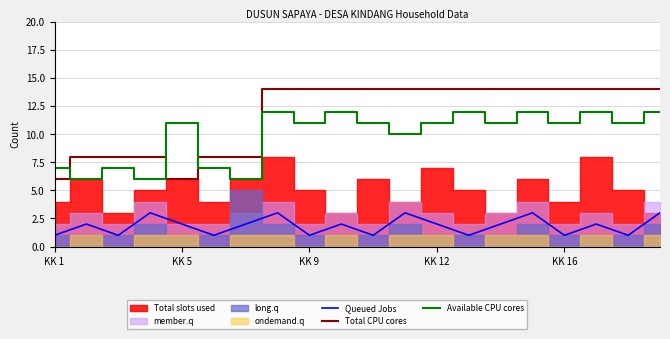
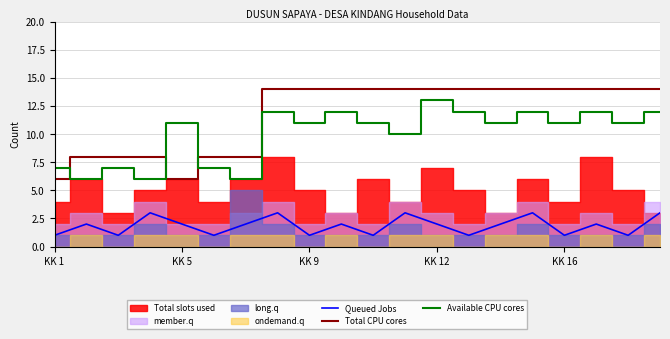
  {
    "Queued Jobs": {
      "KK 5": 2,
      "KK 9": 1,
      "KK 12": 2,
      "KK 16": 1
    },
    "Total CPU cores": {
      "KK 1": 6,
      "KK 5": 6,
      "KK 9": 14,
      "KK 12": 14,
      "KK 16": 14
    },
    "Available CPU cores": {
      "KK 1": 7,
      "KK 5": 11,
      "KK 9": 11,
-     "KK 12": 11,
+     "KK 12": 13,
      "KK 16": 11
    }
  }
